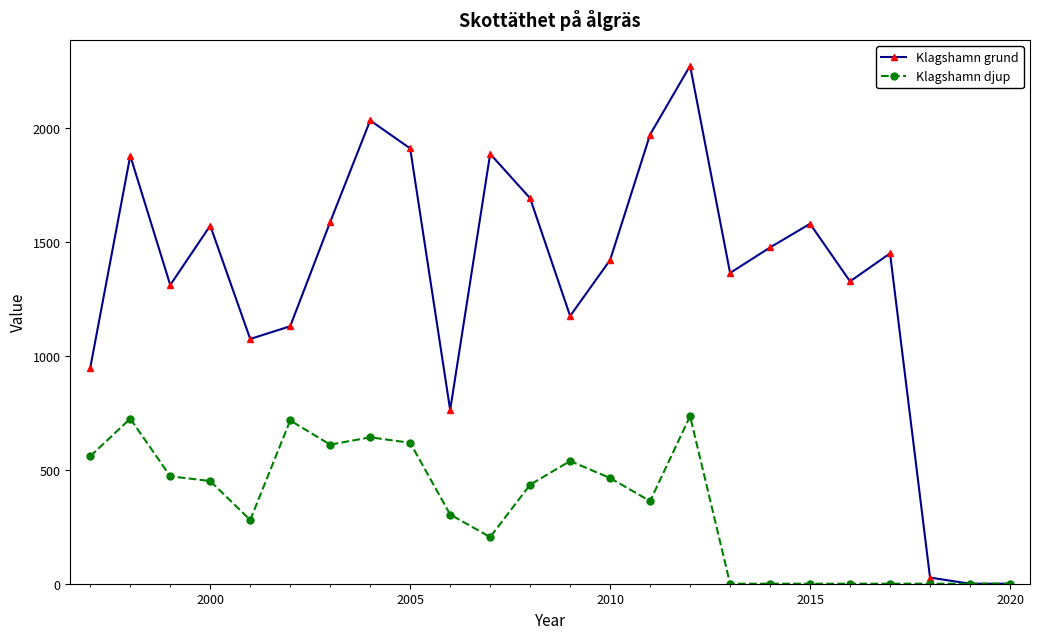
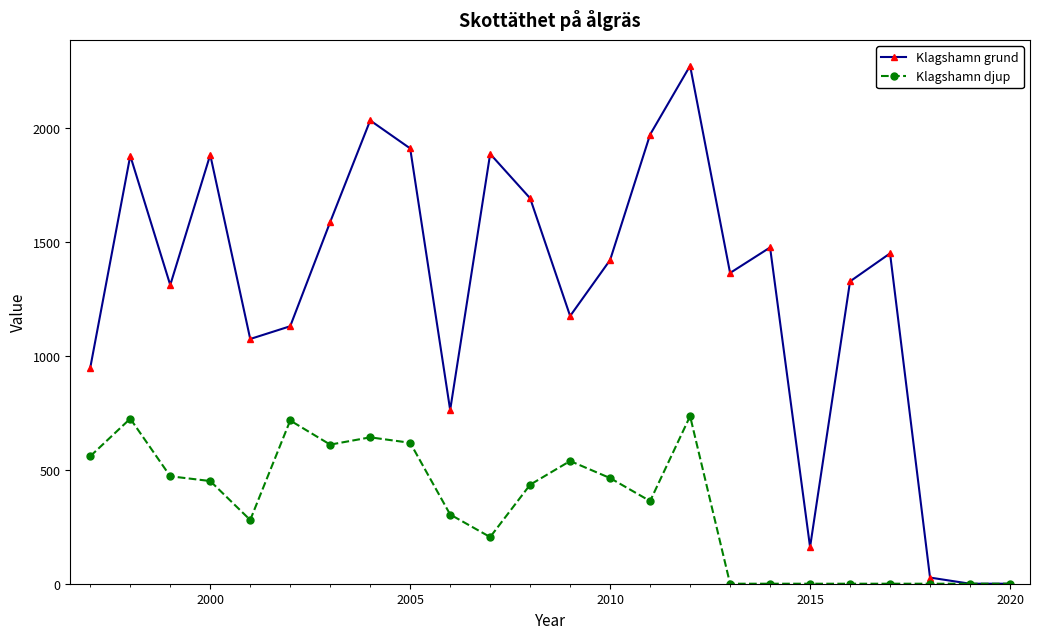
  {
    "Klagshamn grund": {
-     "2000": 1570,
+     "2000": 1880,
      "2005": 1910,
      "2010": 1420,
-     "2015": 1580
+     "2015": 160
    },
    "Klagshamn djup": {
      "2000": 450,
      "2005": 620,
      "2010": 460,
      "2015": 0
    }
  }
